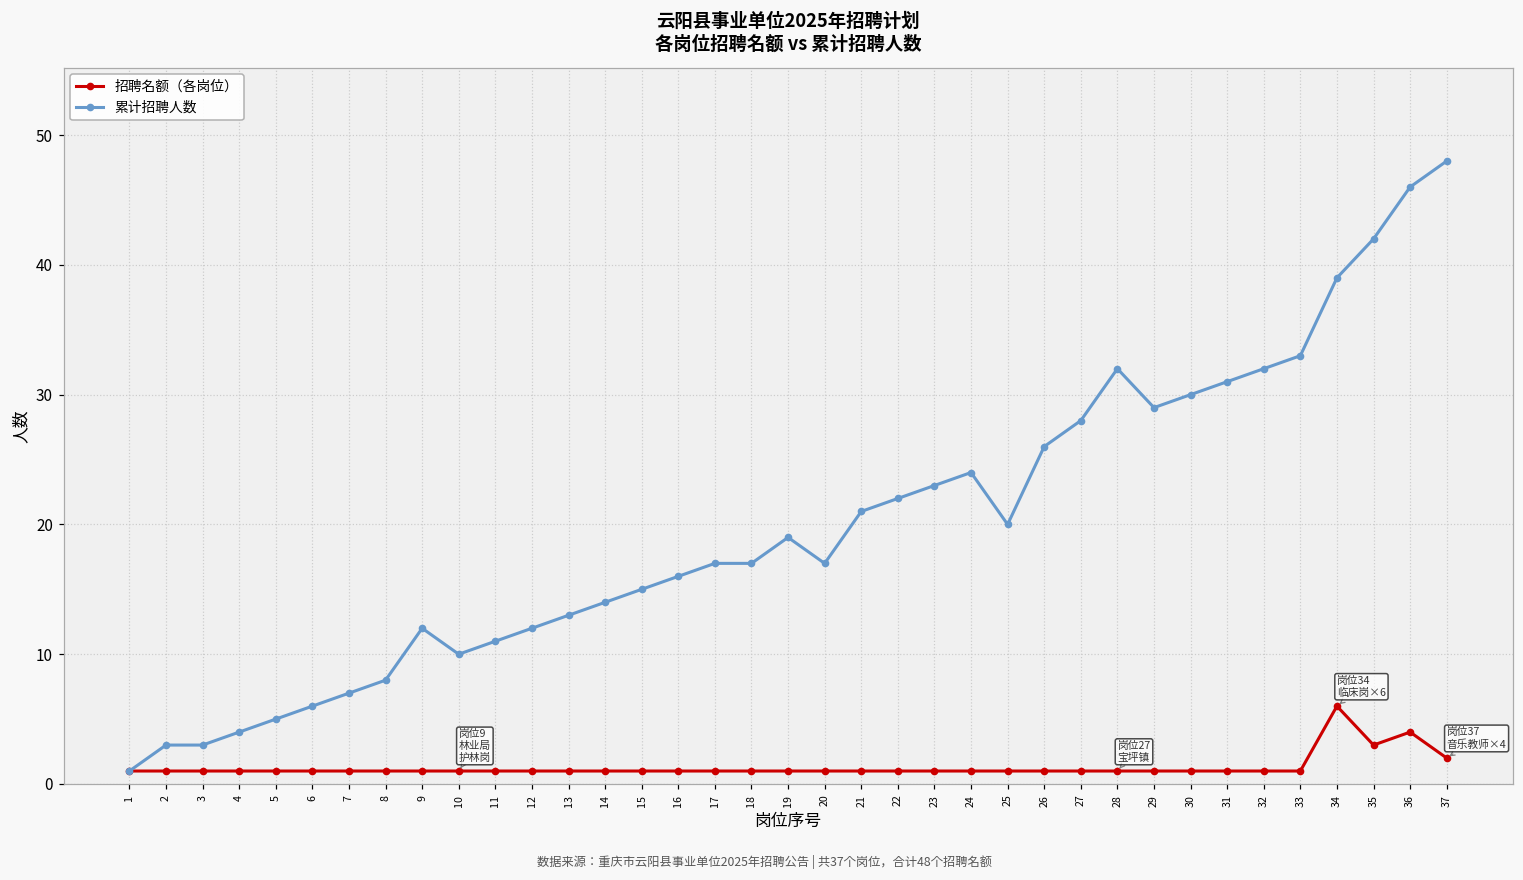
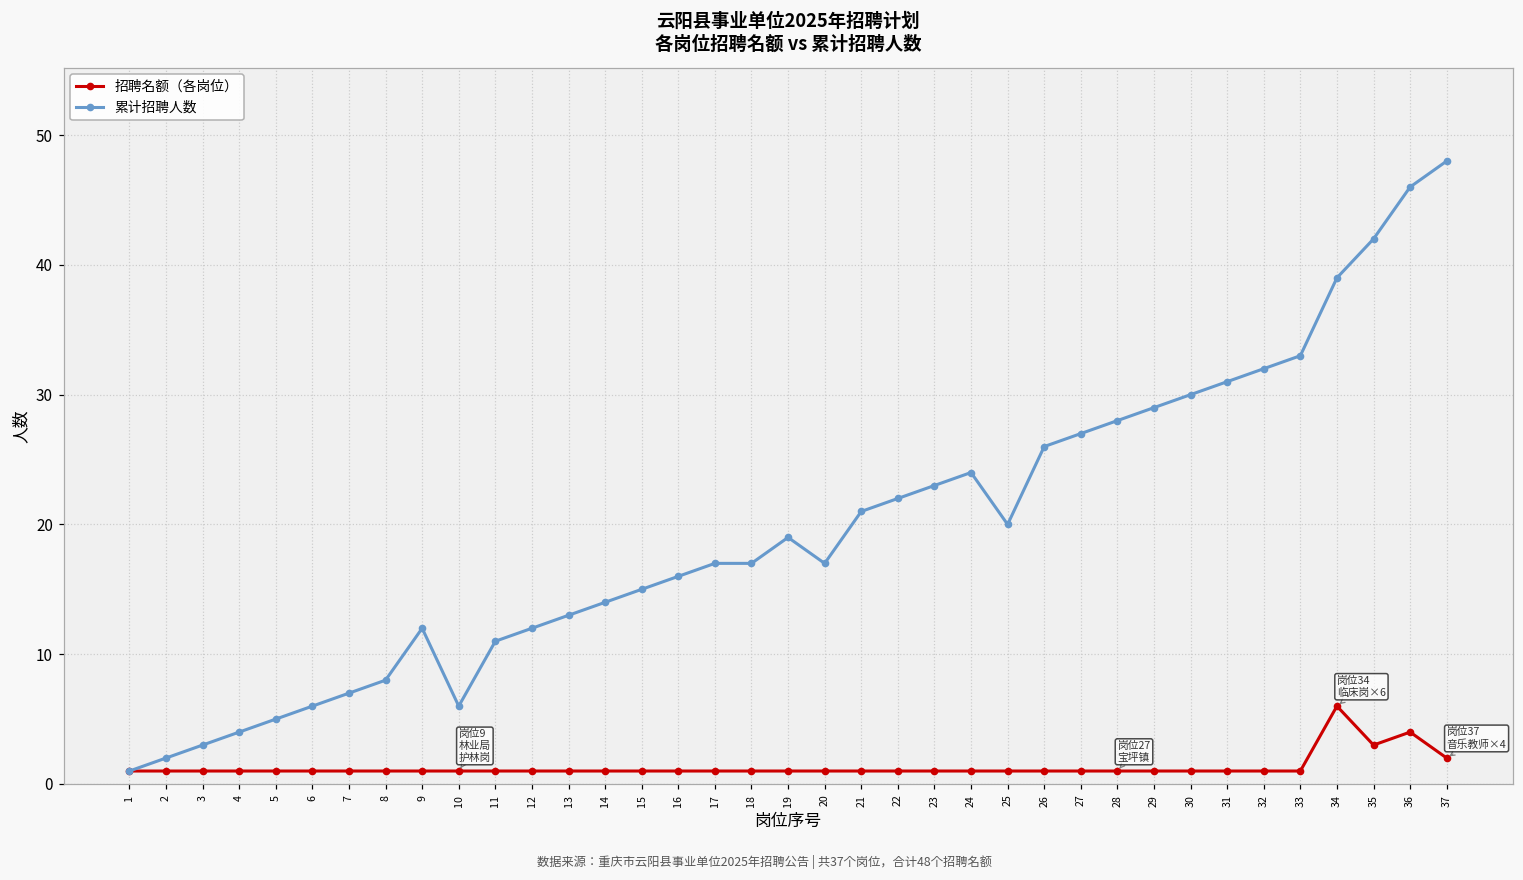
  {
    "招聘名额（各岗位）": {
      "2": 1,
      "3": 1,
      "4": 1,
      "5": 1,
      "6": 1,
      "7": 1,
      "8": 1,
      "9": 1,
      "10": 1,
      "11": 1,
      "12": 1,
      "13": 1,
      "14": 1,
      "15": 1,
      "16": 1,
      "17": 1,
      "18": 1,
      "19": 1,
      "20": 1,
      "21": 1,
      "22": 1,
      "23": 1,
      "24": 1,
      "25": 1,
      "26": 1,
      "27": 1,
      "28": 1,
      "29": 1,
      "30": 1,
      "31": 1,
      "32": 1,
      "33": 1,
      "35": 3,
      "36": 4
    },
    "累计招聘人数": {
-     "2": 3,
+     "2": 2,
      "3": 3,
      "4": 4,
      "5": 5,
      "6": 6,
      "7": 7,
      "8": 8,
      "9": 12,
-     "10": 10,
+     "10": 6,
      "11": 11,
      "12": 12,
      "13": 13,
      "14": 14,
      "15": 15,
      "16": 16,
      "17": 17,
      "18": 17,
      "19": 19,
      "20": 17,
      "21": 21,
      "22": 22,
      "23": 23,
      "24": 24,
      "25": 20,
      "26": 26,
-     "27": 28,
-     "28": 32,
+     "27": 27,
+     "28": 28,
      "29": 29,
      "30": 30,
      "31": 31,
      "32": 32,
      "33": 33,
      "34": 39,
      "35": 42,
      "36": 46,
      "37": 48
    }
  }
